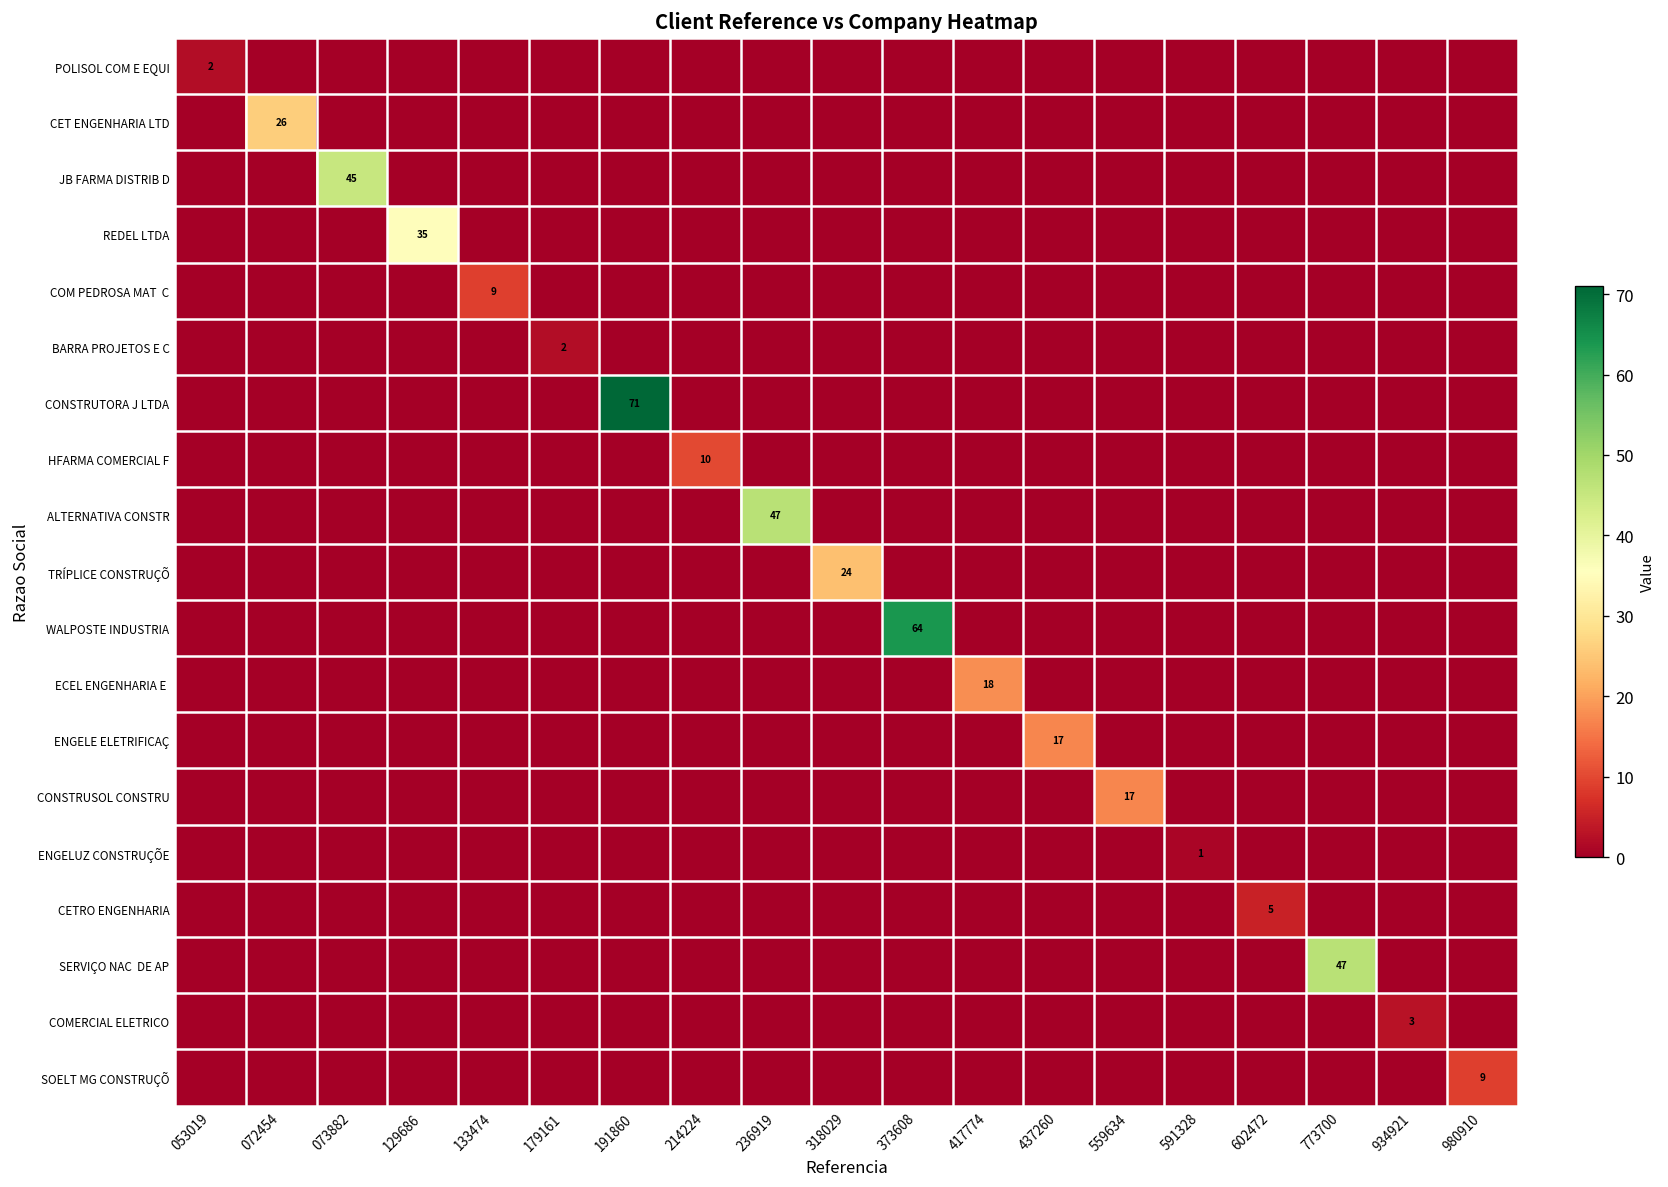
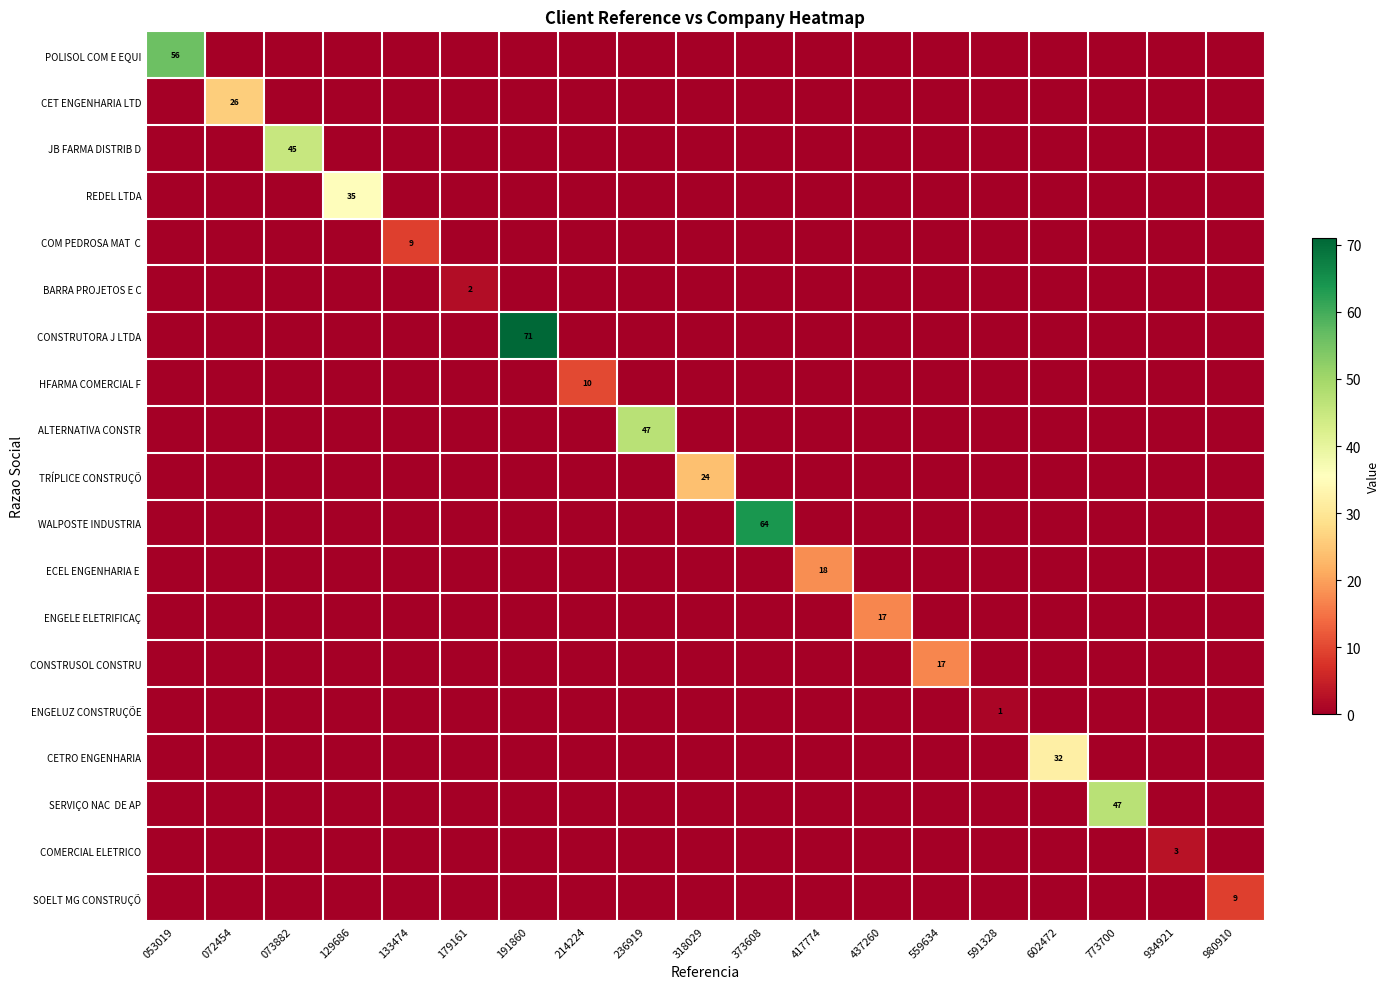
  {
    "POLISOL COM E EQUI": {
-     "053019": 2
+     "053019": 56
    },
    "CET ENGENHARIA LTD": {
      "072454": 26
    },
    "JB FARMA DISTRIB D": {
      "073882": 45
    },
    "REDEL LTDA": {
      "129686": 35
    },
    "COM PEDROSA MAT C": {
      "133474": 9
    },
    "BARRA PROJETOS E C": {
      "179161": 2
    },
    "CONSTRUTORA J LTDA": {
      "191860": 71
    },
    "HFARMA COMERCIAL F": {
      "214224": 10
    },
    "ALTERNATIVA CONSTR": {
      "236919": 47
    },
    "TRÍPLICE CONSTRUÇÕ": {
      "318029": 24
    },
    "WALPOSTE INDUSTRIA": {
      "373608": 64
    },
    "ECEL ENGENHARIA E": {
      "417774": 18
    },
    "ENGELE ELETRIFICAÇ": {
      "437260": 17
    },
    "CONSTRUSOL CONSTRU": {
      "559634": 17
    },
    "ENGELUZ CONSTRUÇÕE": {
      "591328": 1
    },
    "CETRO ENGENHARIA": {
-     "602472": 5
+     "602472": 32
    },
    "SERVIÇO NAC DE AP": {
      "773700": 47
    },
    "COMERCIAL ELETRICO": {
      "934921": 3
    },
    "SOELT MG CONSTRUÇÕ": {
      "980910": 9
    }
  }
